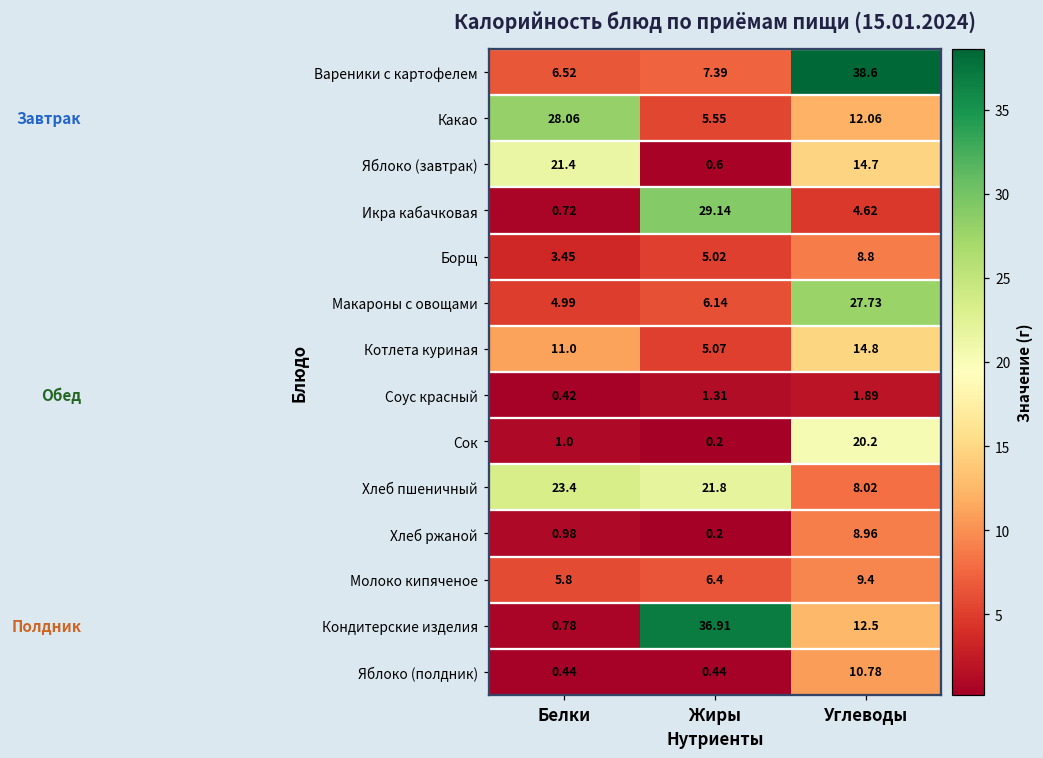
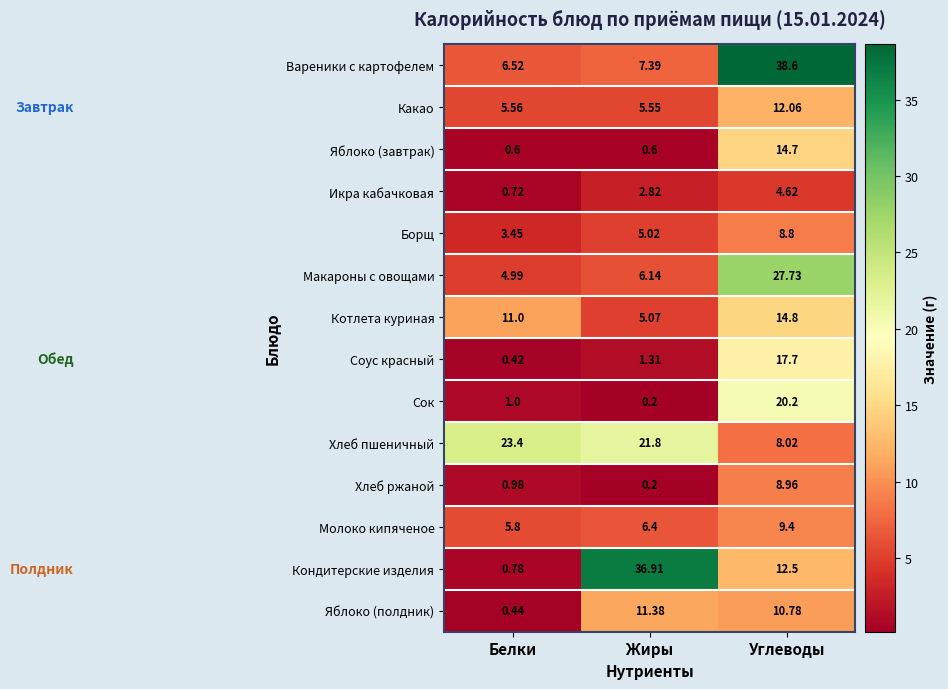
  {
    "Вареники с картофелем": {
      "Белки": 6.52,
      "Жиры": 7.39,
      "Углеводы": 38.6
    },
    "Какао": {
-     "Белки": 28.06,
+     "Белки": 5.56,
      "Жиры": 5.55,
      "Углеводы": 12.06
    },
    "Яблоко (завтрак)": {
-     "Белки": 21.4,
+     "Белки": 0.6,
      "Жиры": 0.6,
      "Углеводы": 14.7
    },
    "Икра кабачковая": {
      "Белки": 0.72,
-     "Жиры": 29.14,
+     "Жиры": 2.82,
      "Углеводы": 4.62
    },
    "Борщ": {
      "Белки": 3.45,
      "Жиры": 5.02,
      "Углеводы": 8.8
    },
    "Макароны с овощами": {
      "Белки": 4.99,
      "Жиры": 6.14,
      "Углеводы": 27.73
    },
    "Котлета куриная": {
      "Белки": 11.0,
      "Жиры": 5.07,
      "Углеводы": 14.8
    },
    "Соус красный": {
      "Белки": 0.42,
      "Жиры": 1.31,
-     "Углеводы": 1.89
+     "Углеводы": 17.7
    },
    "Сок": {
      "Белки": 1.0,
      "Жиры": 0.2,
      "Углеводы": 20.2
    },
    "Хлеб пшеничный": {
      "Белки": 23.4,
      "Жиры": 21.8,
      "Углеводы": 8.02
    },
    "Хлеб ржаной": {
      "Белки": 0.98,
      "Жиры": 0.2,
      "Углеводы": 8.96
    },
    "Молоко кипяченое": {
      "Белки": 5.8,
      "Жиры": 6.4,
      "Углеводы": 9.4
    },
    "Кондитерские изделия": {
      "Белки": 0.78,
      "Жиры": 36.91,
      "Углеводы": 12.5
    },
    "Яблоко (полдник)": {
      "Белки": 0.44,
-     "Жиры": 0.44,
+     "Жиры": 11.38,
      "Углеводы": 10.78
    }
  }
